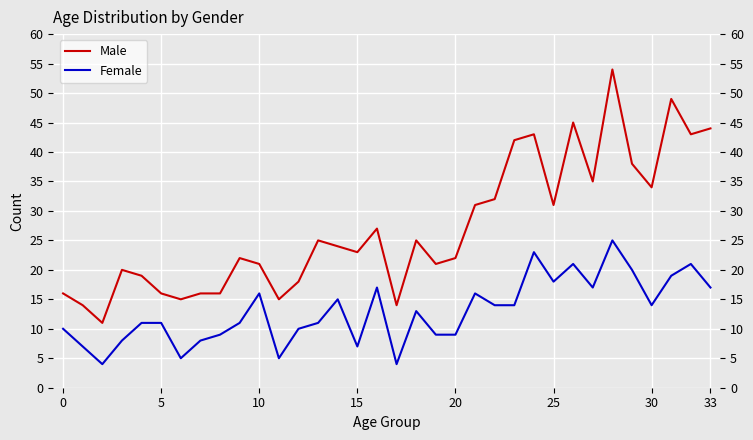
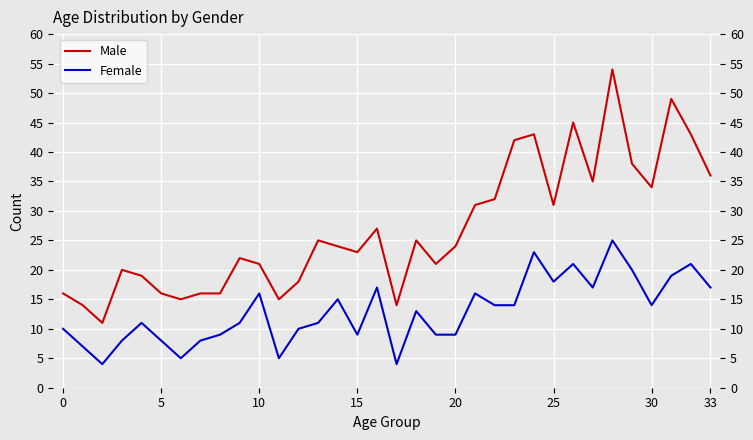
  {
    "Male": {
      "0": 16,
      "5": 16,
      "10": 21,
      "15": 23,
-     "20": 22,
+     "20": 24,
      "25": 31,
      "30": 34,
-     "33": 44
+     "33": 36
    },
    "Female": {
      "0": 10,
-     "5": 11,
+     "5": 8,
      "10": 16,
-     "15": 7,
+     "15": 9,
      "20": 9,
      "25": 18,
      "30": 14,
      "33": 17
    }
  }
